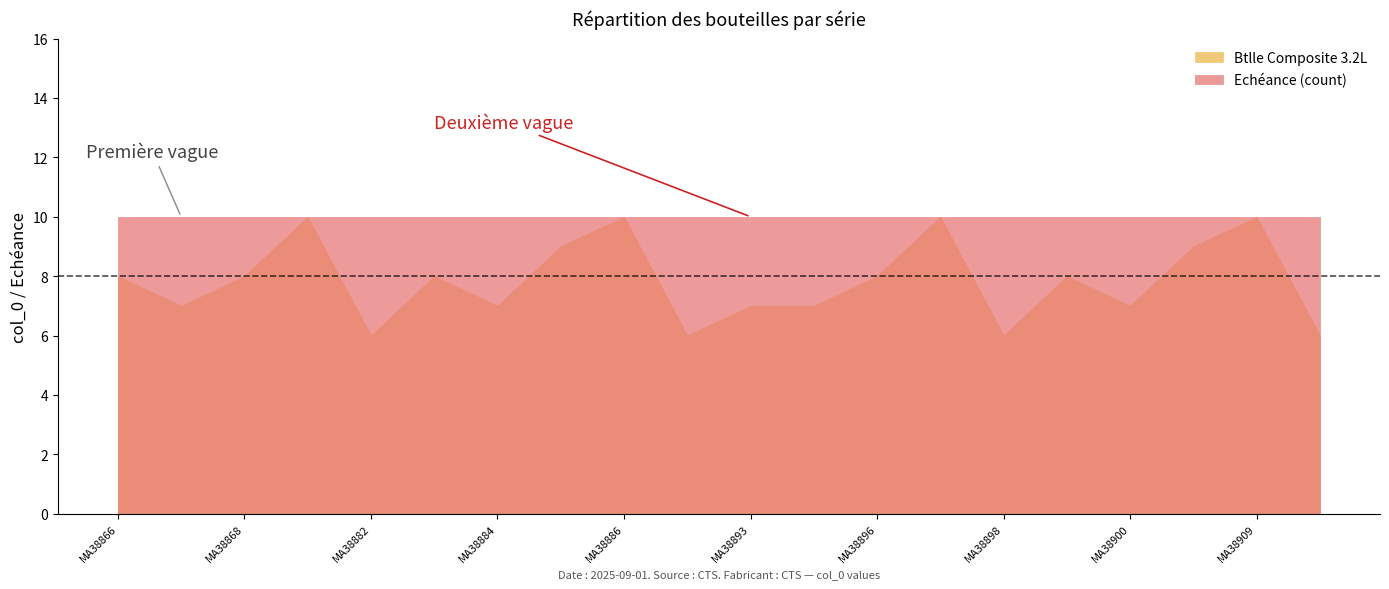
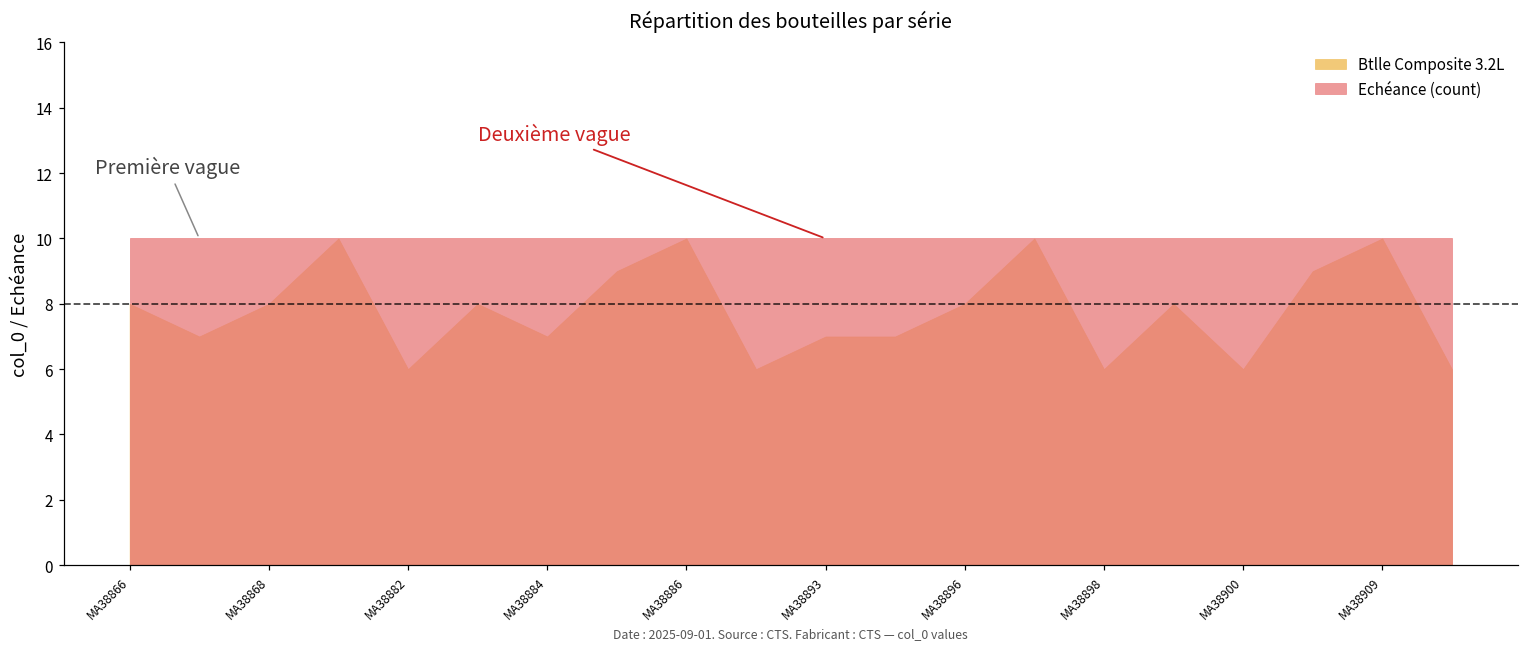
  {
    "Btlle Composite 3.2L": {
      "MA38866": 8,
      "MA38868": 8,
      "MA38882": 6,
      "MA38884": 7,
      "MA38893": 7,
      "MA38896": 8,
      "MA38898": 6,
-     "MA38900": 7
+     "MA38900": 6
    },
    "Echéance (count)": {
      "MA38866": 10,
      "MA38868": 10,
      "MA38882": 10,
      "MA38884": 10,
      "MA38893": 10,
      "MA38896": 10,
      "MA38898": 10,
      "MA38900": 10
    }
  }
